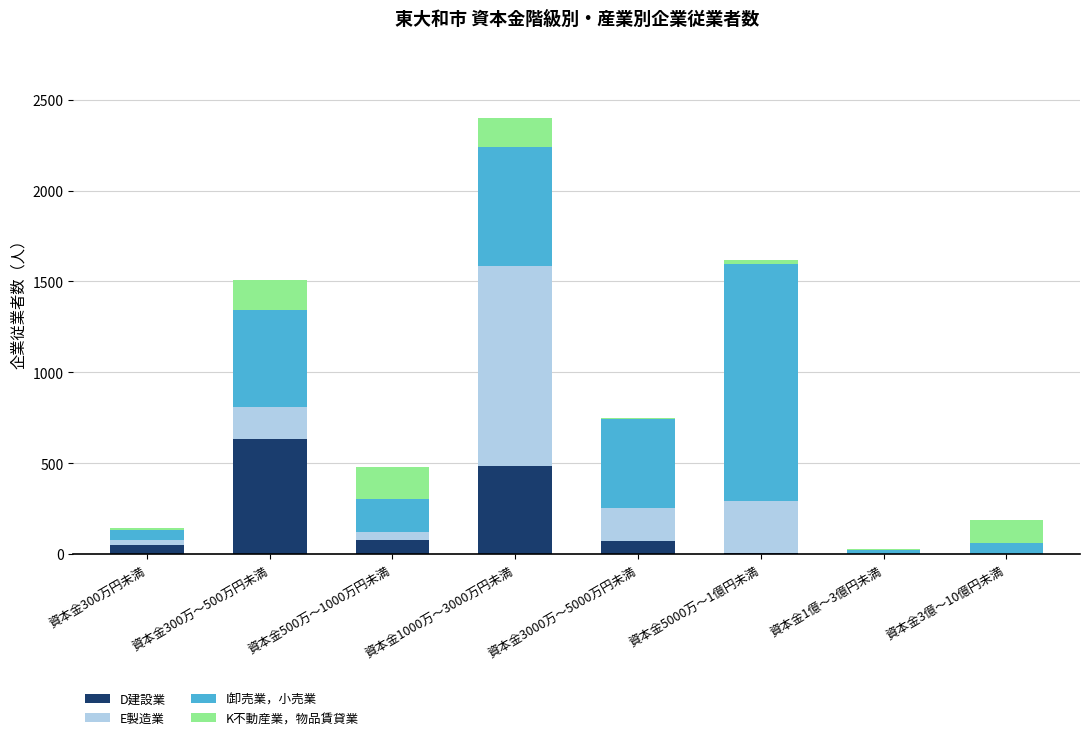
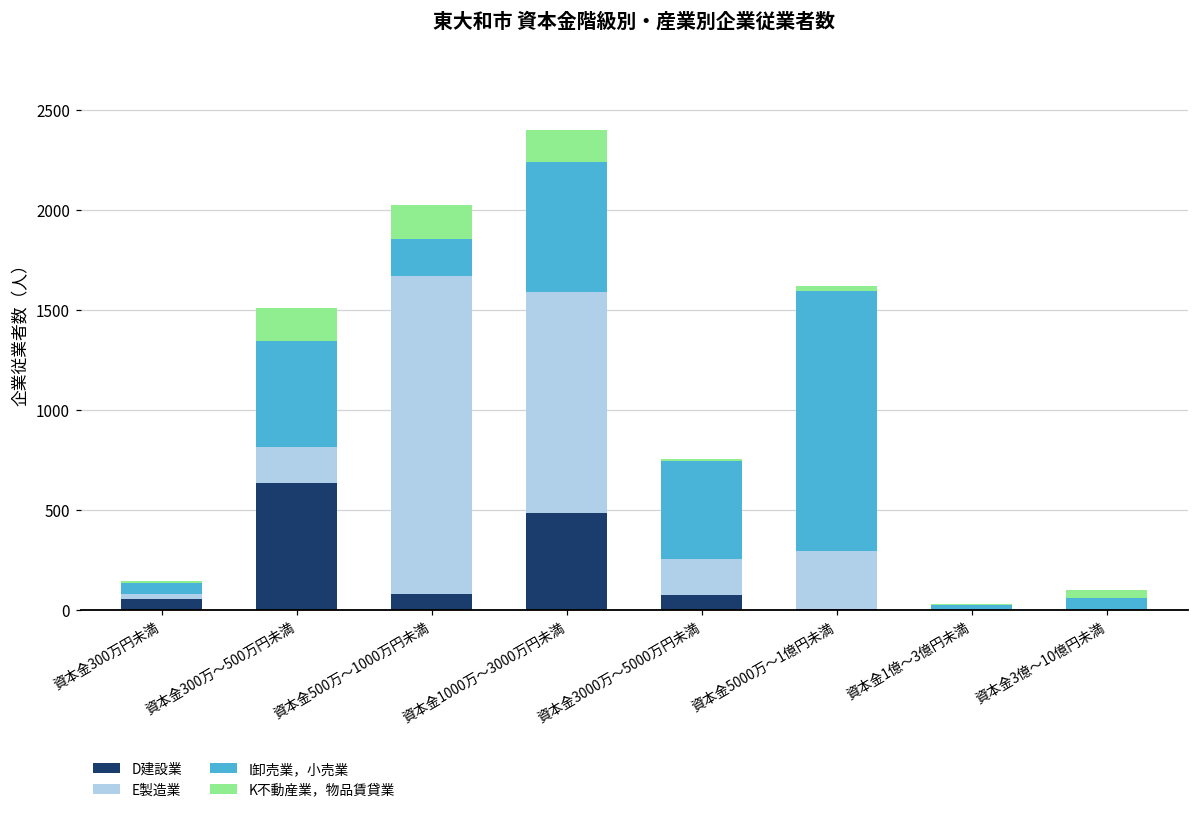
  {
    "D建設業": {
      "資本金300万円未満": 50,
      "資本金300万～500万円未満": 630,
      "資本金500万～1000万円未満": 80,
      "資本金1000万～3000万円未満": 480,
      "資本金3000万～5000万円未満": 70,
      "資本金1億～3億円未満": 0,
      "資本金3億～10億円未満": 0
    },
    "E製造業": {
      "資本金300万円未満": 30,
      "資本金300万～500万円未満": 180,
-     "資本金500万～1000万円未満": 50,
+     "資本金500万～1000万円未満": 1590,
      "資本金1000万～3000万円未満": 1100,
      "資本金3000万～5000万円未満": 180,
      "資本金5000万～1億円未満": 290,
      "資本金1億～3億円未満": 0,
      "資本金3億～10億円未満": 0
    },
    "I卸売業，小売業": {
      "資本金300万円未満": 60,
      "資本金300万～500万円未満": 530,
      "資本金500万～1000万円未満": 190,
      "資本金1000万～3000万円未満": 650,
      "資本金3000万～5000万円未満": 490,
      "資本金5000万～1億円未満": 1300,
      "資本金1億～3億円未満": 20,
      "資本金3億～10億円未満": 60
    },
    "K不動産業，物品賃貸業": {
      "資本金300万～500万円未満": 160,
      "資本金500万～1000万円未満": 170,
      "資本金1000万～3000万円未満": 160,
      "資本金5000万～1億円未満": 30,
-     "資本金3億～10億円未満": 130
+     "資本金3億～10億円未満": 40
    }
  }
